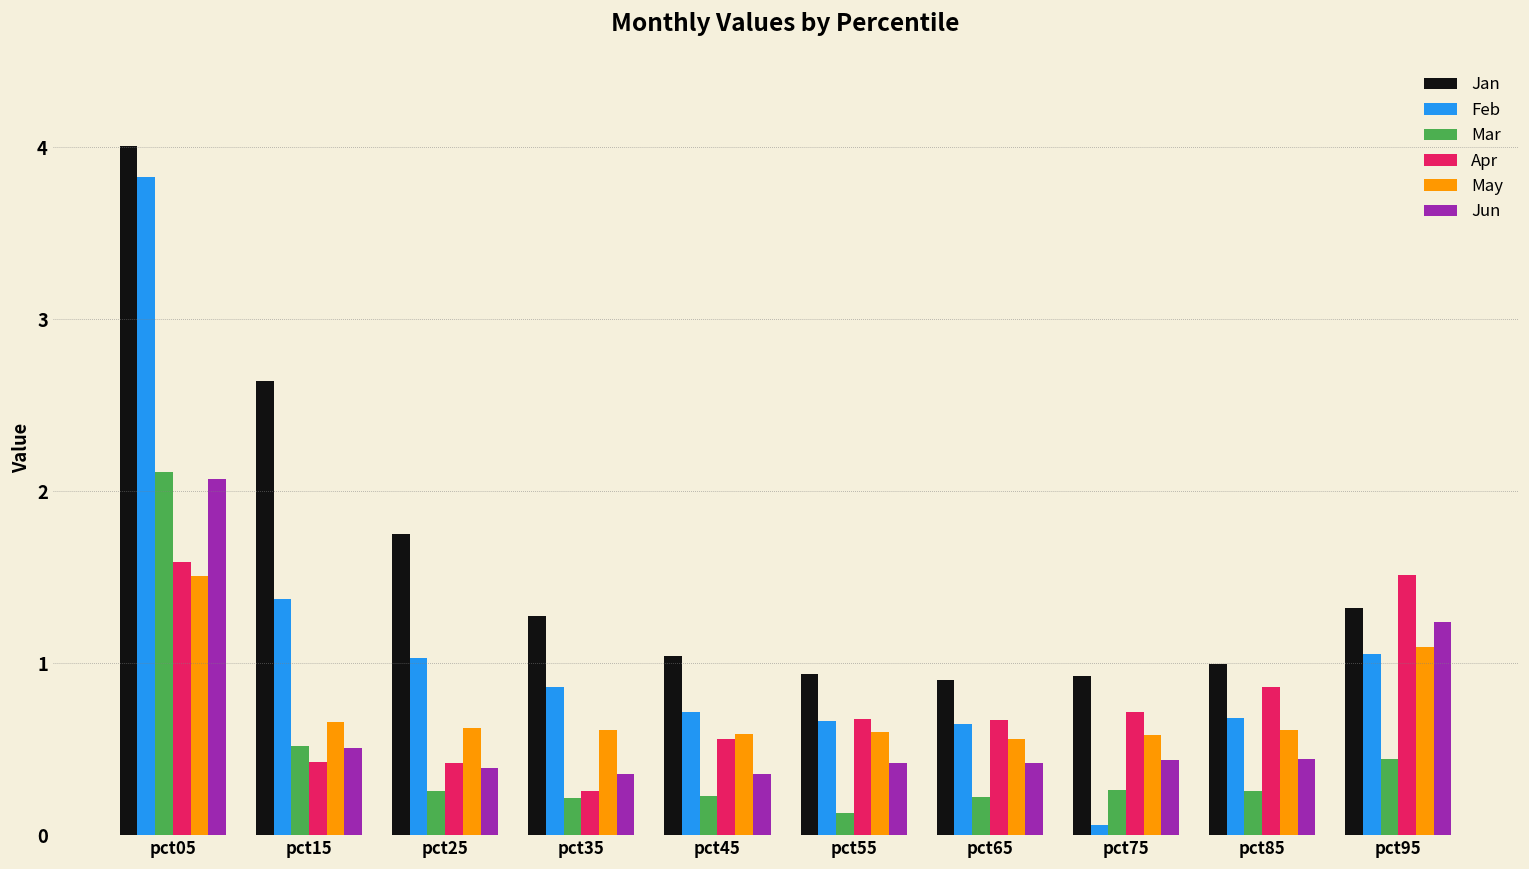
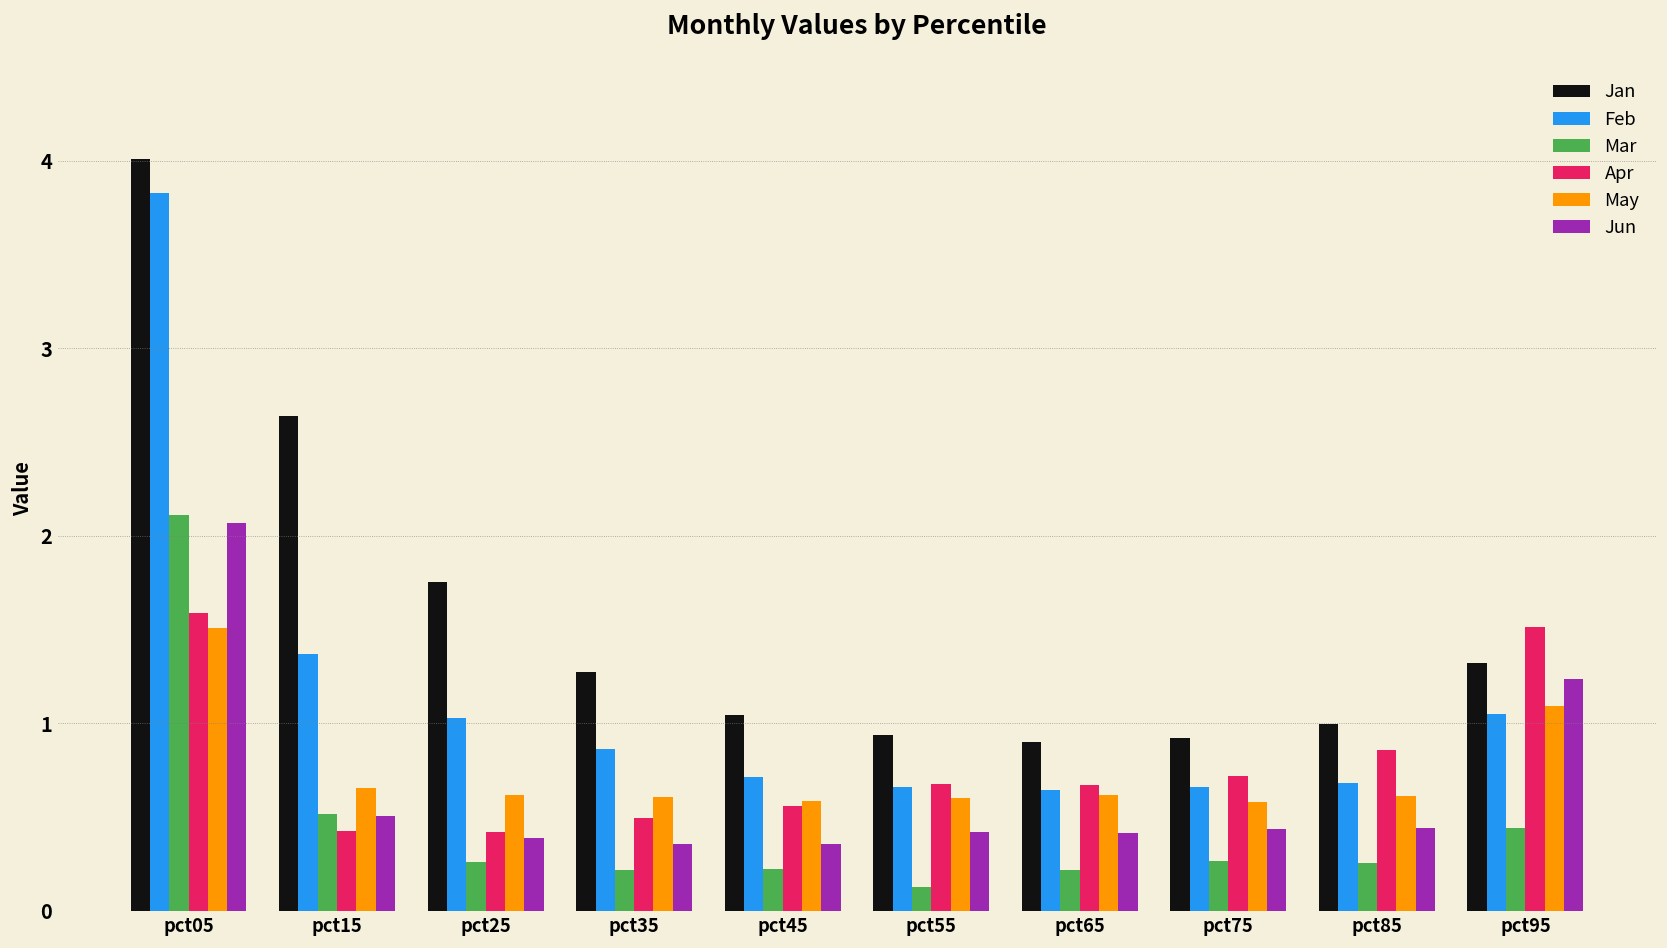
  {
    "Jan": {
      "pct05": 4.01,
      "pct15": 2.64,
      "pct25": 1.75,
      "pct35": 1.27,
      "pct45": 1.04,
      "pct55": 0.94,
      "pct65": 0.90,
      "pct75": 0.92,
      "pct85": 1.00,
      "pct95": 1.32
    },
    "Feb": {
      "pct05": 3.83,
      "pct15": 1.37,
      "pct25": 1.03,
      "pct35": 0.86,
      "pct45": 0.71,
      "pct55": 0.66,
      "pct65": 0.65,
-     "pct75": 0.06,
+     "pct75": 0.66,
      "pct85": 0.68,
      "pct95": 1.05
    },
    "Mar": {
      "pct05": 2.11,
      "pct15": 0.52,
      "pct25": 0.26,
      "pct35": 0.22,
      "pct45": 0.23,
      "pct55": 0.13,
      "pct65": 0.22,
      "pct75": 0.26,
      "pct85": 0.25,
      "pct95": 0.44
    },
    "Apr": {
      "pct05": 1.59,
      "pct15": 0.43,
      "pct25": 0.42,
-     "pct35": 0.26,
+     "pct35": 0.50,
      "pct45": 0.56,
      "pct55": 0.68,
      "pct65": 0.67,
      "pct75": 0.72,
      "pct85": 0.86,
      "pct95": 1.51
    },
    "May": {
      "pct05": 1.51,
      "pct15": 0.66,
      "pct25": 0.62,
      "pct35": 0.61,
      "pct45": 0.59,
      "pct55": 0.60,
-     "pct65": 0.56,
+     "pct65": 0.62,
      "pct75": 0.58,
      "pct85": 0.61,
      "pct95": 1.09
    },
    "Jun": {
      "pct05": 2.07,
      "pct15": 0.50,
      "pct25": 0.39,
      "pct35": 0.36,
      "pct45": 0.36,
      "pct55": 0.42,
      "pct65": 0.42,
      "pct75": 0.43,
      "pct85": 0.44,
      "pct95": 1.24
    }
  }
